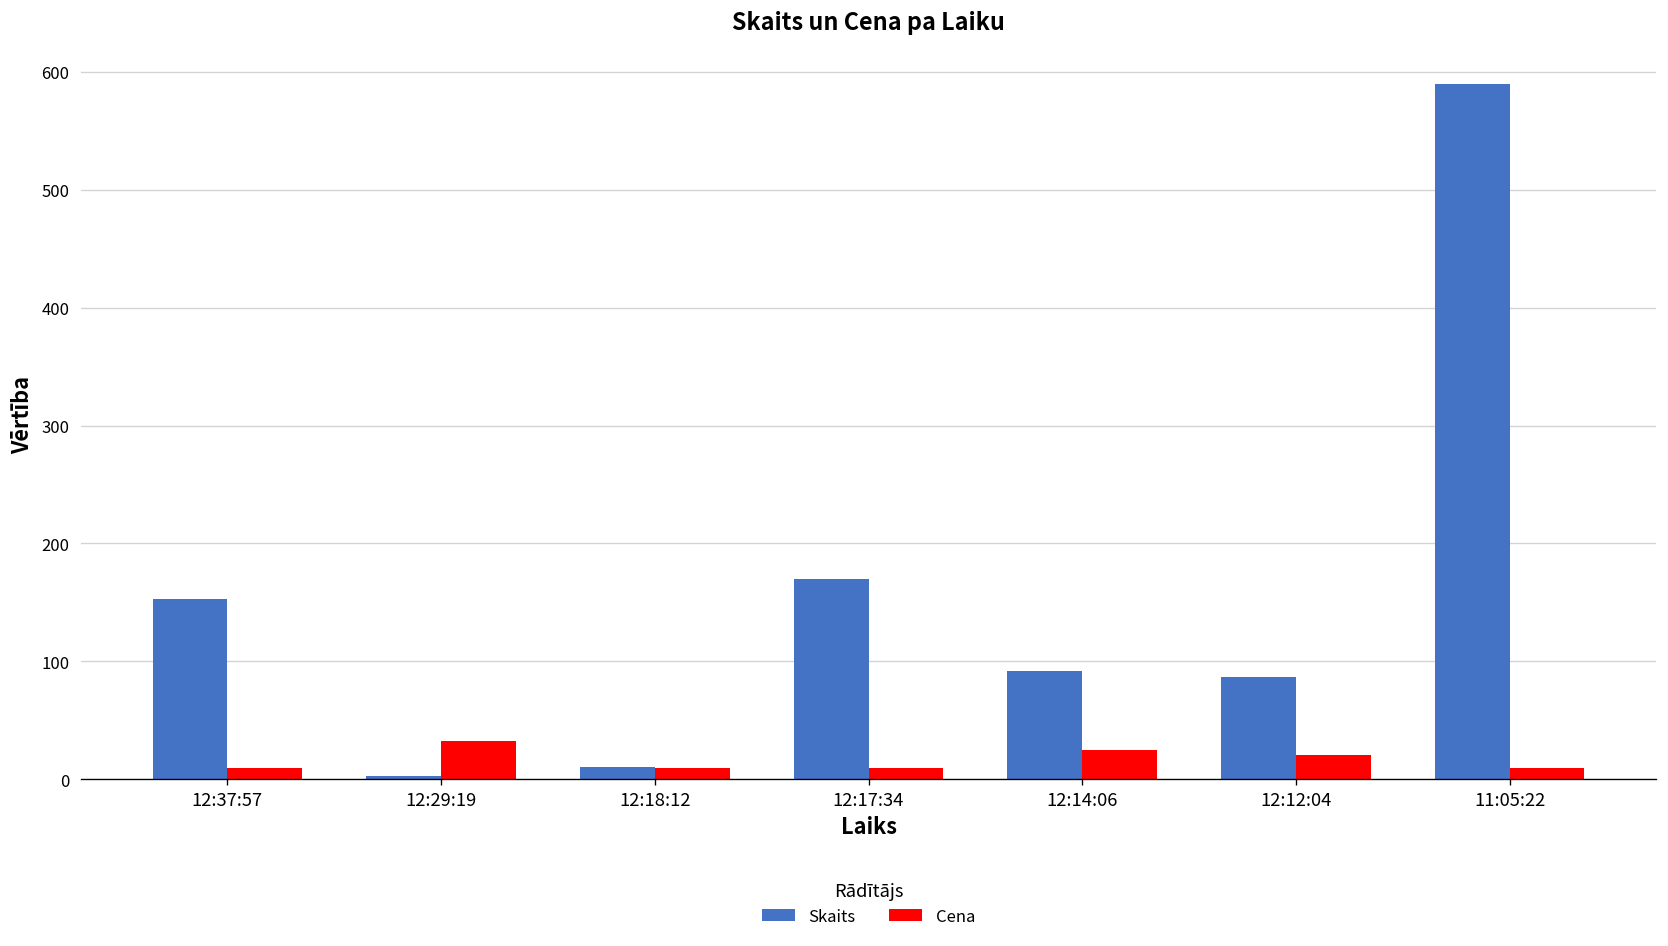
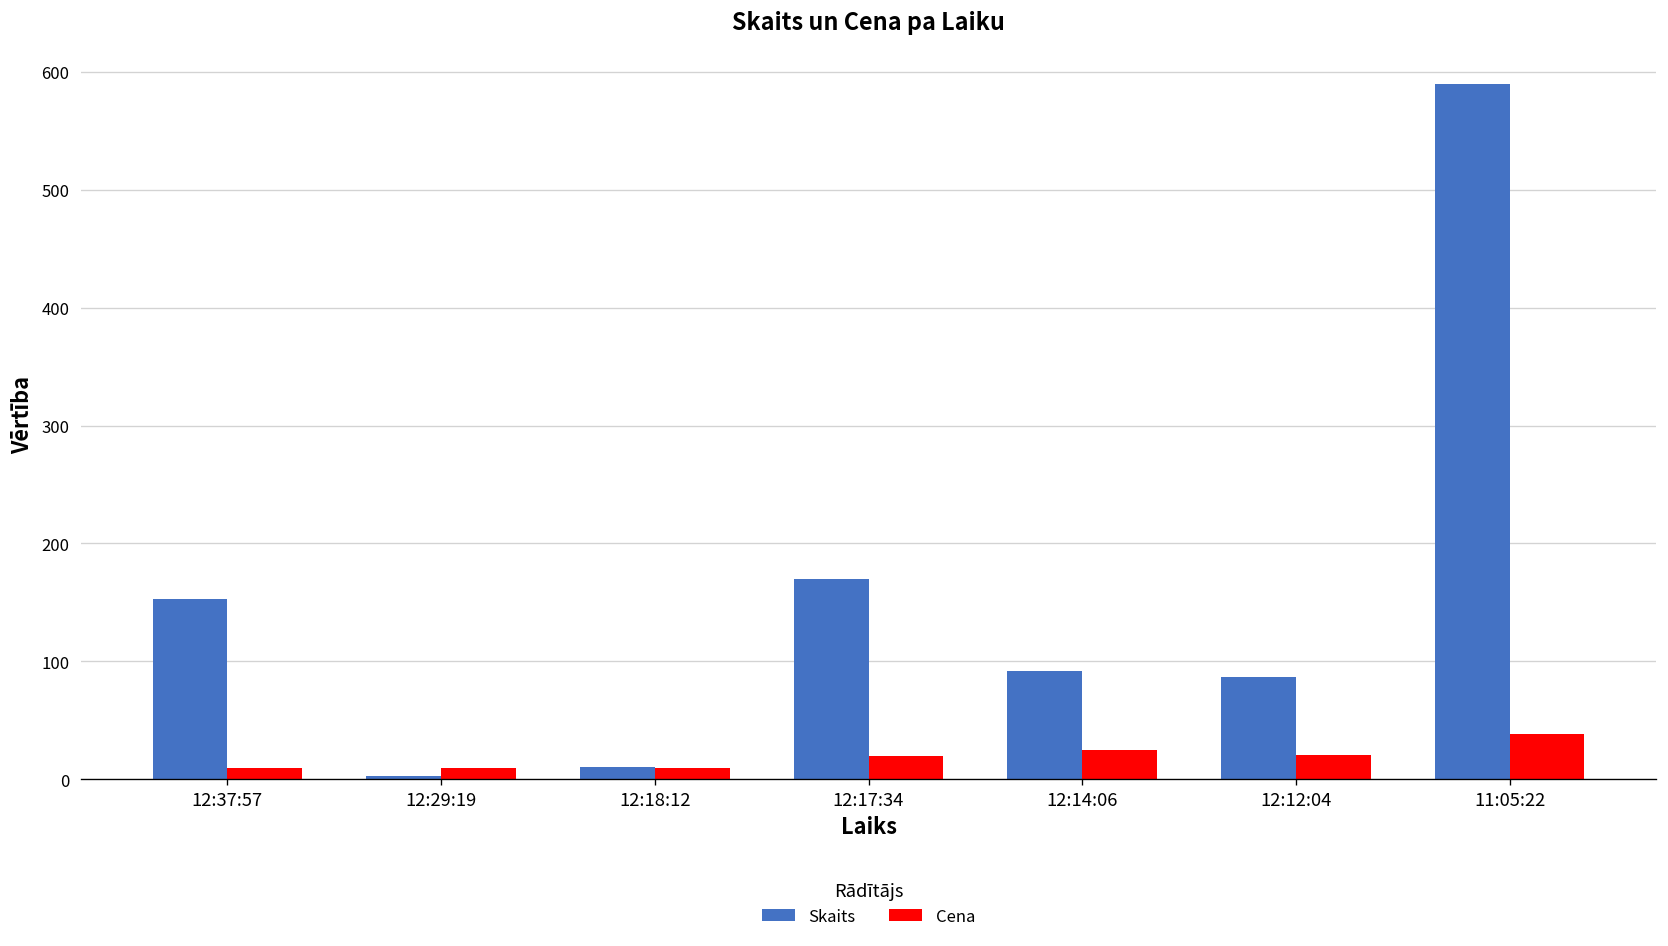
  {
    "Skaits": {
      "12:37:57": 150,
      "12:29:19": 0,
      "12:18:12": 10,
      "12:17:34": 170,
      "12:14:06": 90,
      "12:12:04": 90,
      "11:05:22": 590
    },
    "Cena": {
      "12:37:57": 10,
-     "12:29:19": 30,
+     "12:29:19": 10,
      "12:18:12": 10,
-     "12:17:34": 10,
+     "12:17:34": 20,
      "12:14:06": 20,
      "12:12:04": 20,
-     "11:05:22": 10
+     "11:05:22": 40
    }
  }
